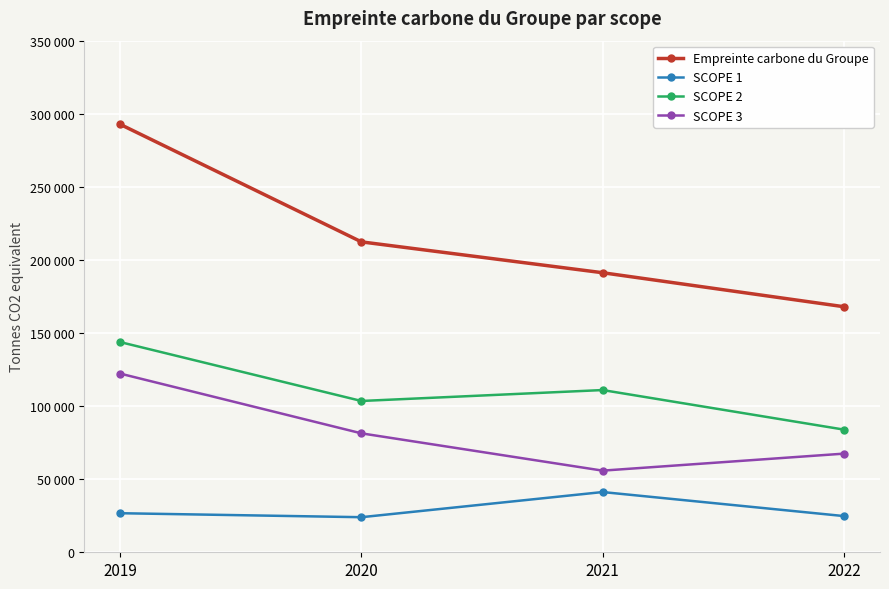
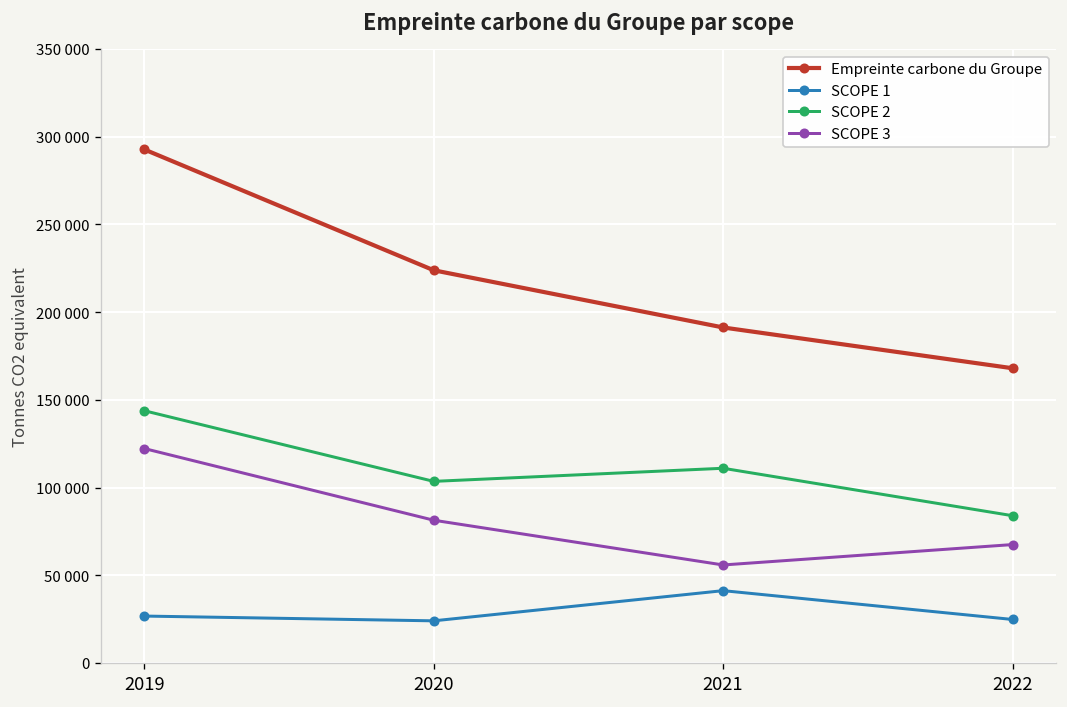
  {
    "Empreinte carbone du Groupe": {
      "2019": 293000,
-     "2020": 212000,
+     "2020": 224000,
      "2021": 191000,
      "2022": 168000
    },
    "SCOPE 1": {
      "2019": 27000,
      "2020": 24000,
      "2021": 41000,
      "2022": 25000
    },
    "SCOPE 2": {
      "2019": 144000,
      "2020": 104000,
      "2021": 111000,
      "2022": 84000
    },
    "SCOPE 3": {
      "2019": 122000,
      "2020": 81000,
      "2021": 56000,
      "2022": 67000
    }
  }
